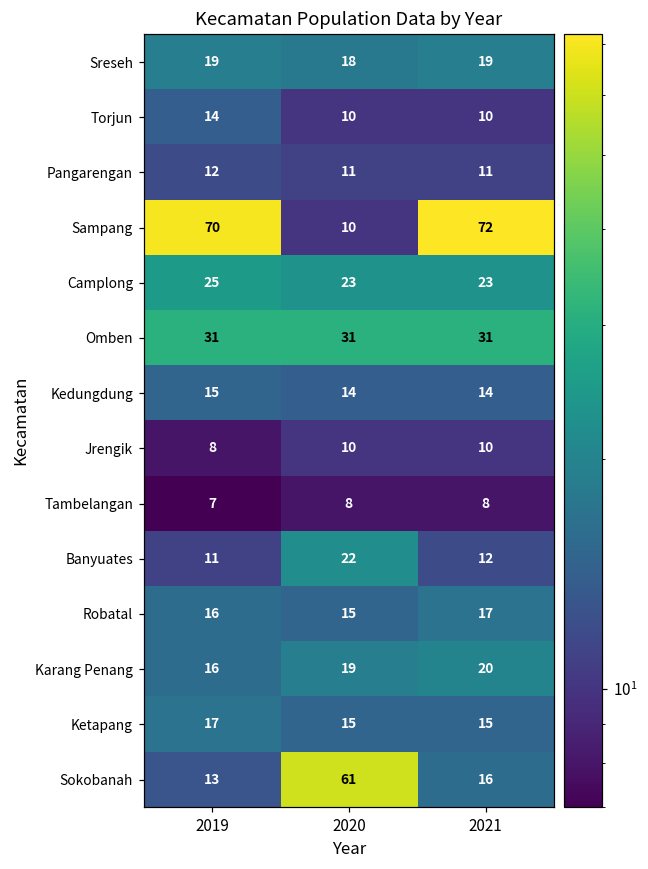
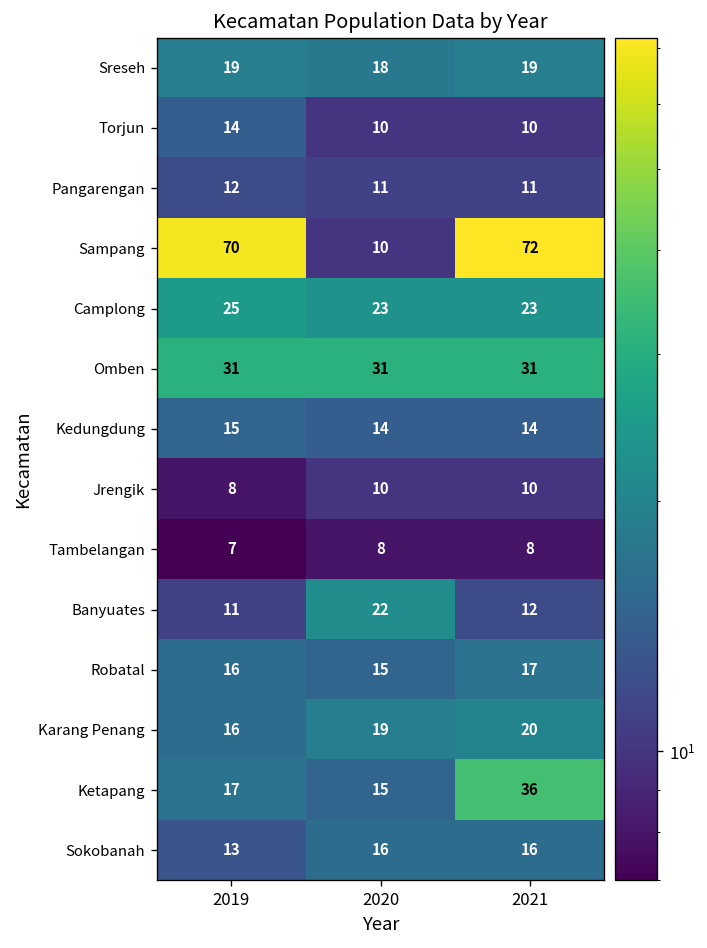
  {
    "Sreseh": {
      "2019": 19,
      "2020": 18,
      "2021": 19
    },
    "Torjun": {
      "2019": 14,
      "2020": 10,
      "2021": 10
    },
    "Pangarengan": {
      "2019": 12,
      "2020": 11,
      "2021": 11
    },
    "Sampang": {
      "2019": 70,
      "2020": 10,
      "2021": 72
    },
    "Camplong": {
      "2019": 25,
      "2020": 23,
      "2021": 23
    },
    "Omben": {
      "2019": 31,
      "2020": 31,
      "2021": 31
    },
    "Kedungdung": {
      "2019": 15,
      "2020": 14,
      "2021": 14
    },
    "Jrengik": {
      "2019": 8,
      "2020": 10,
      "2021": 10
    },
    "Tambelangan": {
      "2019": 7,
      "2020": 8,
      "2021": 8
    },
    "Banyuates": {
      "2019": 11,
      "2020": 22,
      "2021": 12
    },
    "Robatal": {
      "2019": 16,
      "2020": 15,
      "2021": 17
    },
    "Karang Penang": {
      "2019": 16,
      "2020": 19,
      "2021": 20
    },
    "Ketapang": {
      "2019": 17,
      "2020": 15,
-     "2021": 15
+     "2021": 36
    },
    "Sokobanah": {
      "2019": 13,
-     "2020": 61,
+     "2020": 16,
      "2021": 16
    }
  }
